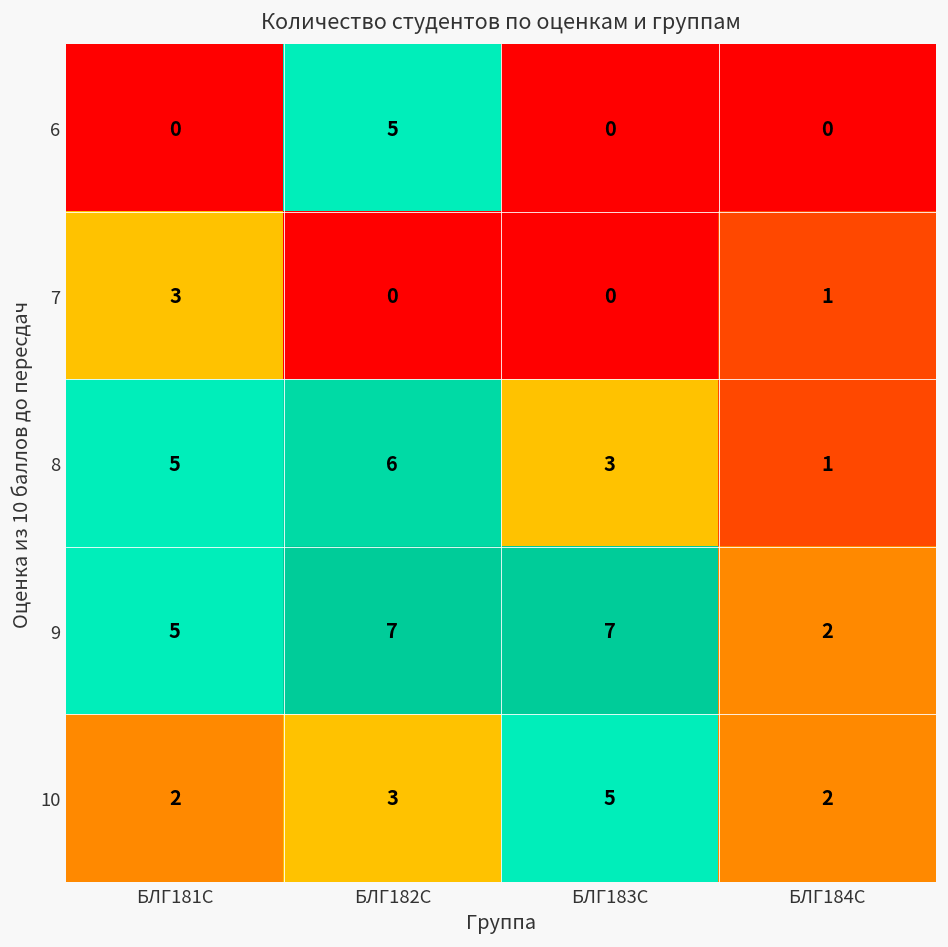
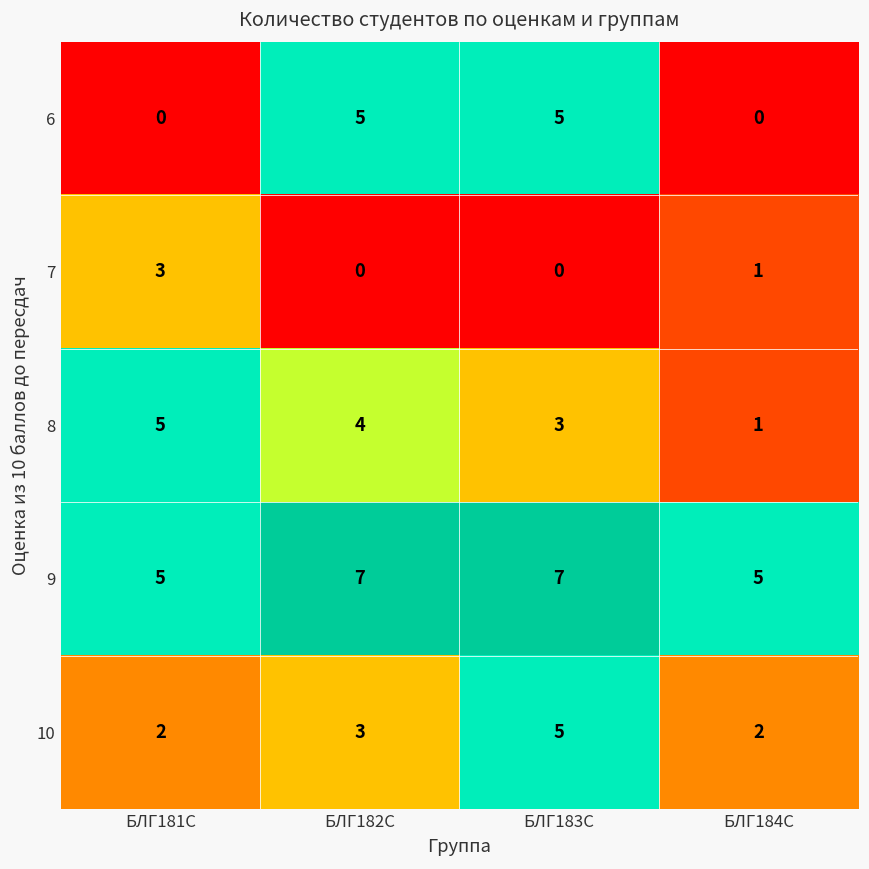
  {
    "6": {
      "БЛГ181С": 0,
      "БЛГ182С": 5,
-     "БЛГ183С": 0,
+     "БЛГ183С": 5,
      "БЛГ184С": 0
    },
    "7": {
      "БЛГ181С": 3,
      "БЛГ182С": 0,
      "БЛГ183С": 0,
      "БЛГ184С": 1
    },
    "8": {
      "БЛГ181С": 5,
-     "БЛГ182С": 6,
+     "БЛГ182С": 4,
      "БЛГ183С": 3,
      "БЛГ184С": 1
    },
    "9": {
      "БЛГ181С": 5,
      "БЛГ182С": 7,
      "БЛГ183С": 7,
-     "БЛГ184С": 2
+     "БЛГ184С": 5
    },
    "10": {
      "БЛГ181С": 2,
      "БЛГ182С": 3,
      "БЛГ183С": 5,
      "БЛГ184С": 2
    }
  }
